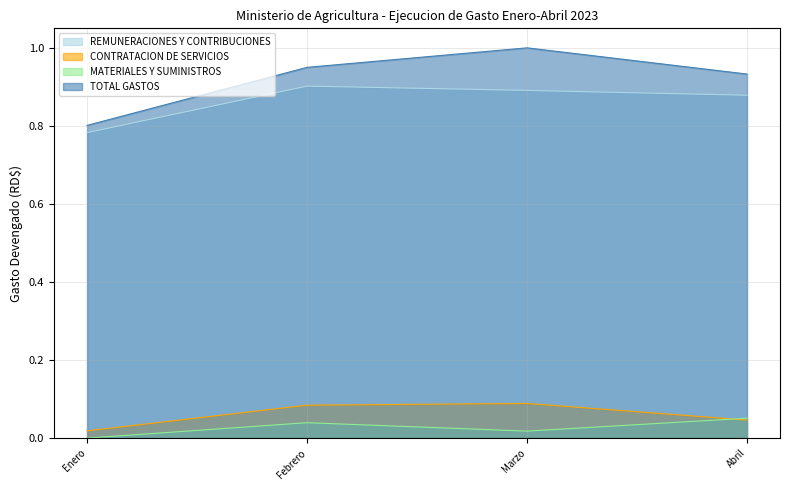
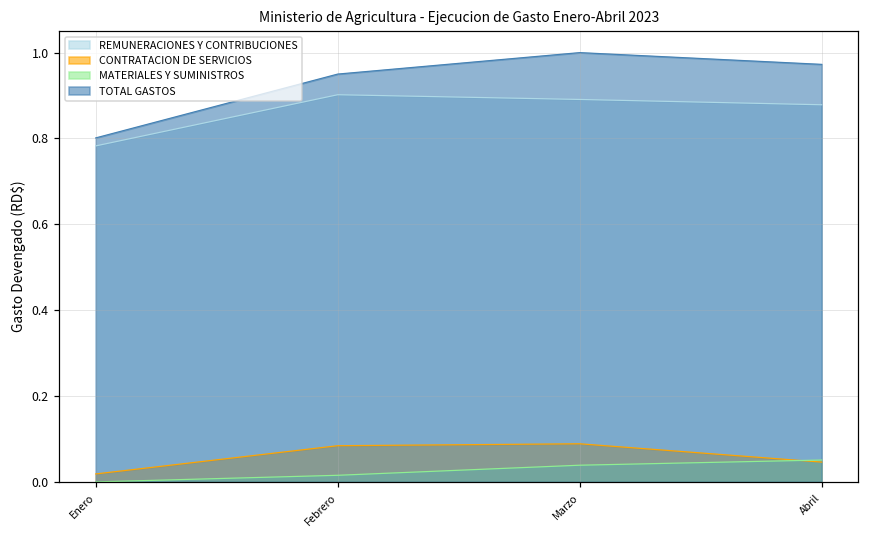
  {
    "REMUNERACIONES Y CONTRIBUCIONES": {
      "Enero": 0.78,
      "Febrero": 0.90,
      "Marzo": 0.89,
      "Abril": 0.88
    },
    "CONTRATACION DE SERVICIOS": {
      "Enero": 0.02,
      "Febrero": 0.08,
      "Marzo": 0.09
    },
    "MATERIALES Y SUMINISTROS": {
      "Enero": 0.00,
-     "Febrero": 0.04,
-     "Marzo": 0.02
+     "Febrero": 0.02,
+     "Marzo": 0.04
    },
    "TOTAL GASTOS": {
      "Enero": 0.80,
      "Febrero": 0.95,
      "Marzo": 1.00,
-     "Abril": 0.93
+     "Abril": 0.97
    }
  }
